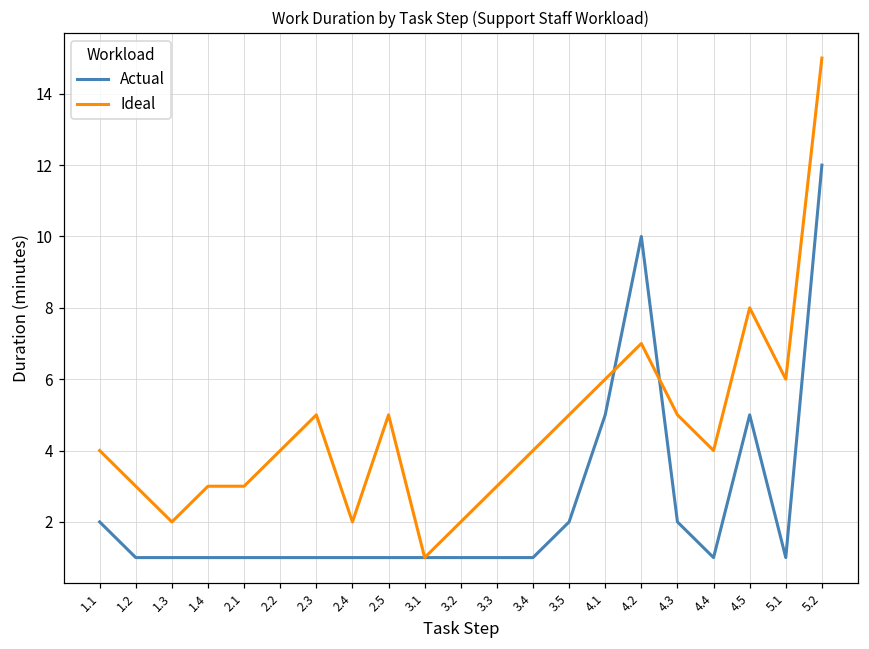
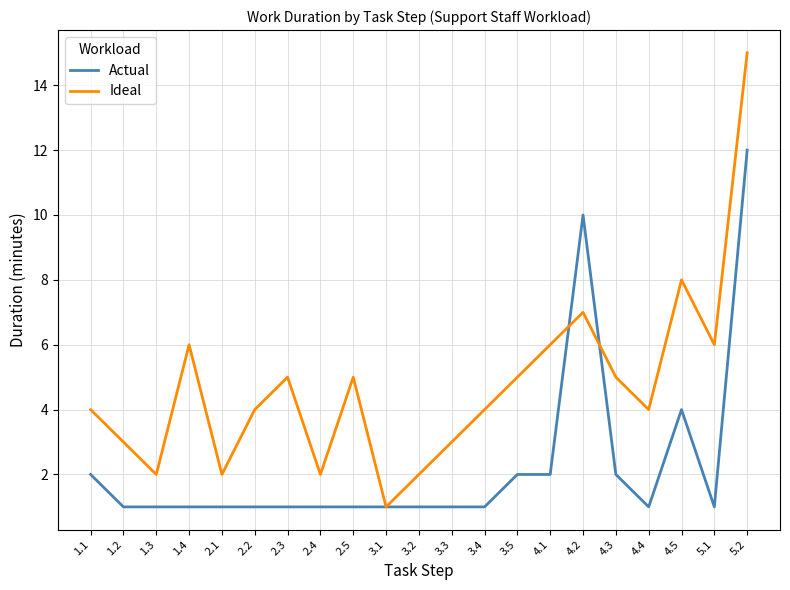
  {
    "Actual": {
      "1.1": 2,
      "1.2": 1,
      "1.3": 1,
      "1.4": 1,
      "2.1": 1,
      "2.2": 1,
      "2.3": 1,
      "2.4": 1,
      "2.5": 1,
      "3.2": 1,
      "3.3": 1,
      "3.4": 1,
      "3.5": 2,
-     "4.1": 5,
+     "4.1": 2,
      "4.2": 10,
      "4.3": 2,
      "4.4": 1,
-     "4.5": 5,
+     "4.5": 4,
      "5.1": 1,
      "5.2": 12
    },
    "Ideal": {
      "1.1": 4,
      "1.2": 3,
      "1.3": 2,
-     "1.4": 3,
-     "2.1": 3,
+     "1.4": 6,
+     "2.1": 2,
      "2.2": 4,
      "2.3": 5,
      "2.4": 2,
      "2.5": 5,
      "3.2": 2,
      "3.3": 3,
      "3.4": 4,
      "3.5": 5,
      "4.1": 6,
      "4.2": 7,
      "4.3": 5,
      "4.4": 4,
      "4.5": 8,
      "5.1": 6,
      "5.2": 15
    }
  }
